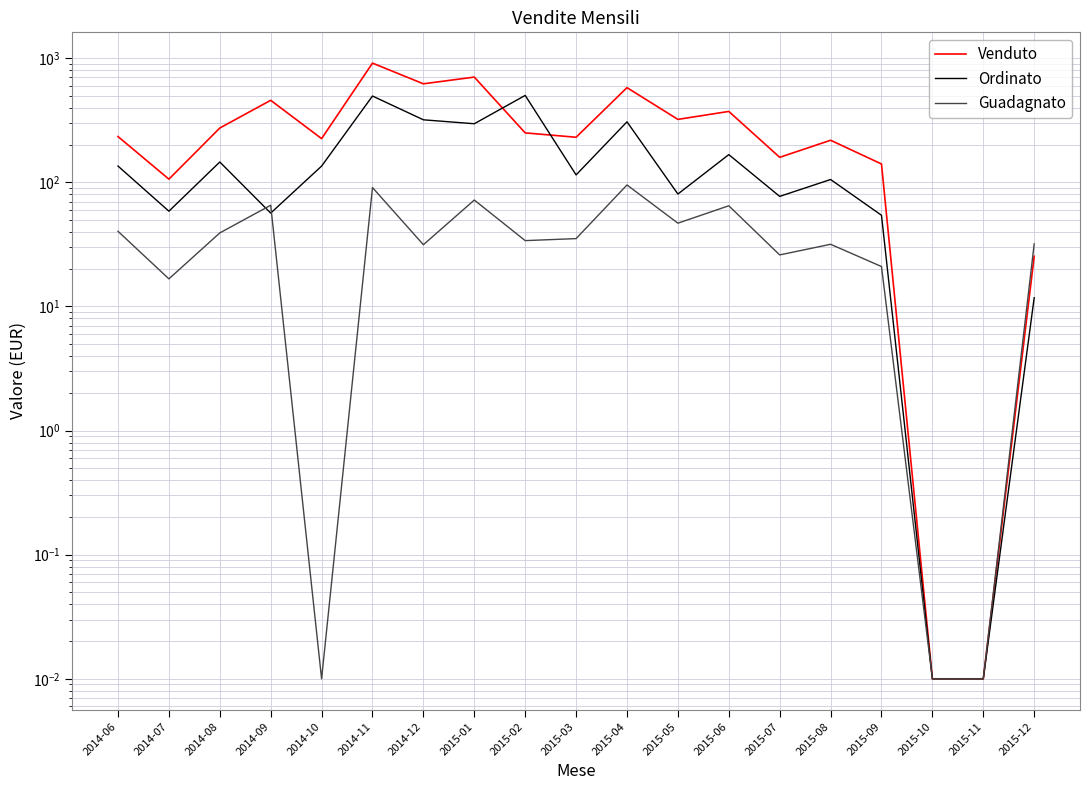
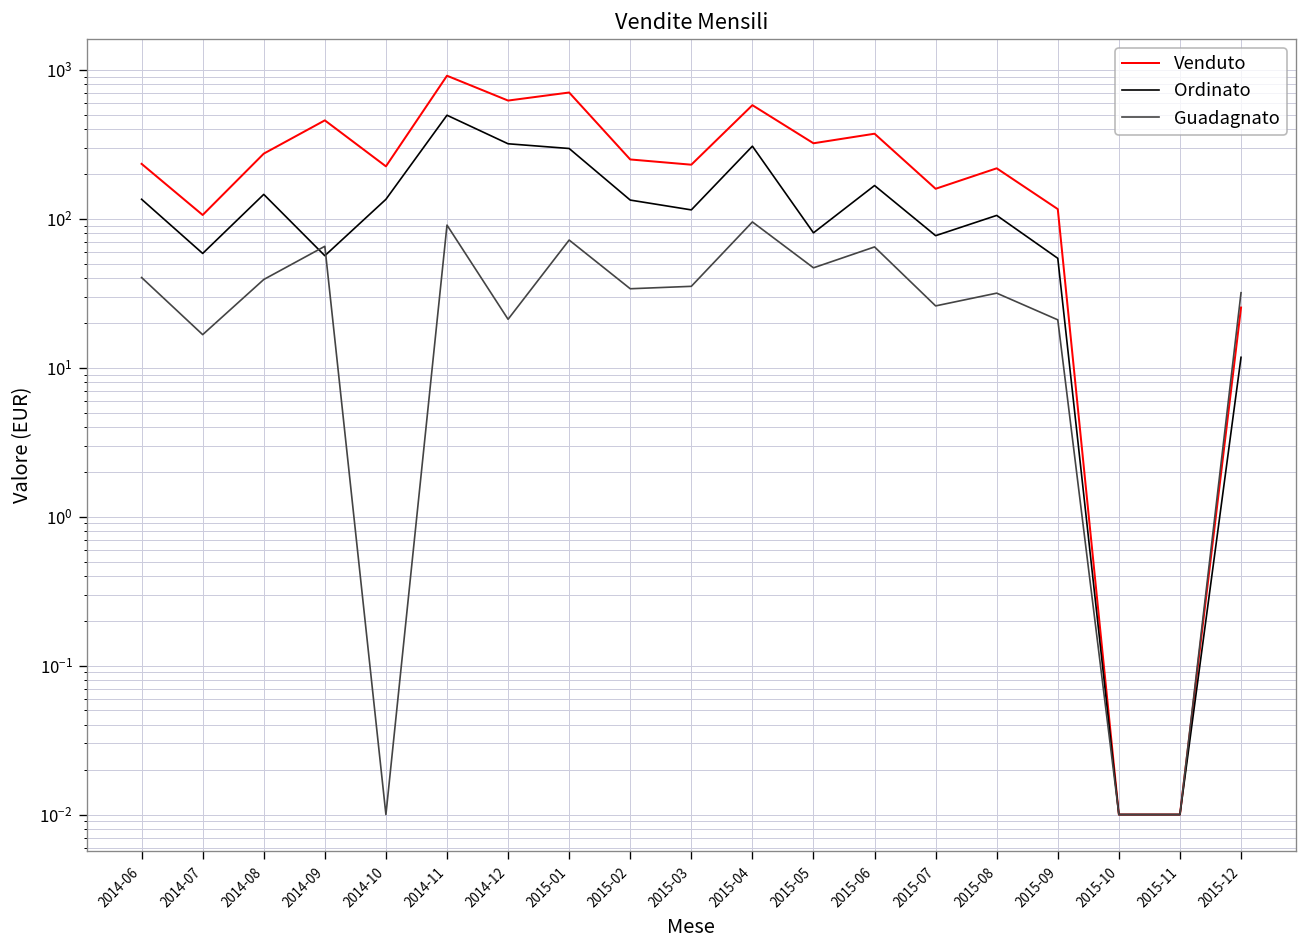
  {
    "Venduto": {
      "2014-06": 230,
      "2014-07": 110,
      "2014-08": 270,
      "2014-09": 460,
      "2014-10": 220,
      "2014-11": 900,
      "2014-12": 600,
      "2015-01": 700,
      "2015-02": 250,
      "2015-03": 230,
      "2015-04": 600,
      "2015-05": 320,
      "2015-06": 370,
      "2015-07": 160,
      "2015-08": 220,
-     "2015-09": 140,
+     "2015-09": 120,
      "2015-12": 25
    },
    "Ordinato": {
      "2014-06": 140,
      "2014-07": 60,
      "2014-08": 150,
      "2014-09": 60,
      "2014-10": 140,
      "2014-11": 500,
      "2014-12": 320,
      "2015-01": 300,
-     "2015-02": 500,
+     "2015-02": 130,
      "2015-03": 110,
      "2015-04": 310,
      "2015-05": 80,
      "2015-06": 170,
      "2015-07": 80,
      "2015-08": 110,
      "2015-09": 50,
      "2015-12": 12
    },
    "Guadagnato": {
      "2014-06": 40,
      "2014-07": 17,
      "2014-08": 39,
      "2014-09": 70,
      "2014-10": 0.010,
      "2014-11": 90,
-     "2014-12": 31,
+     "2014-12": 21,
      "2015-01": 70,
      "2015-02": 34,
      "2015-03": 35,
      "2015-04": 100,
      "2015-05": 47,
      "2015-06": 60,
      "2015-07": 26,
      "2015-08": 32,
      "2015-09": 21,
      "2015-12": 32
    }
  }
